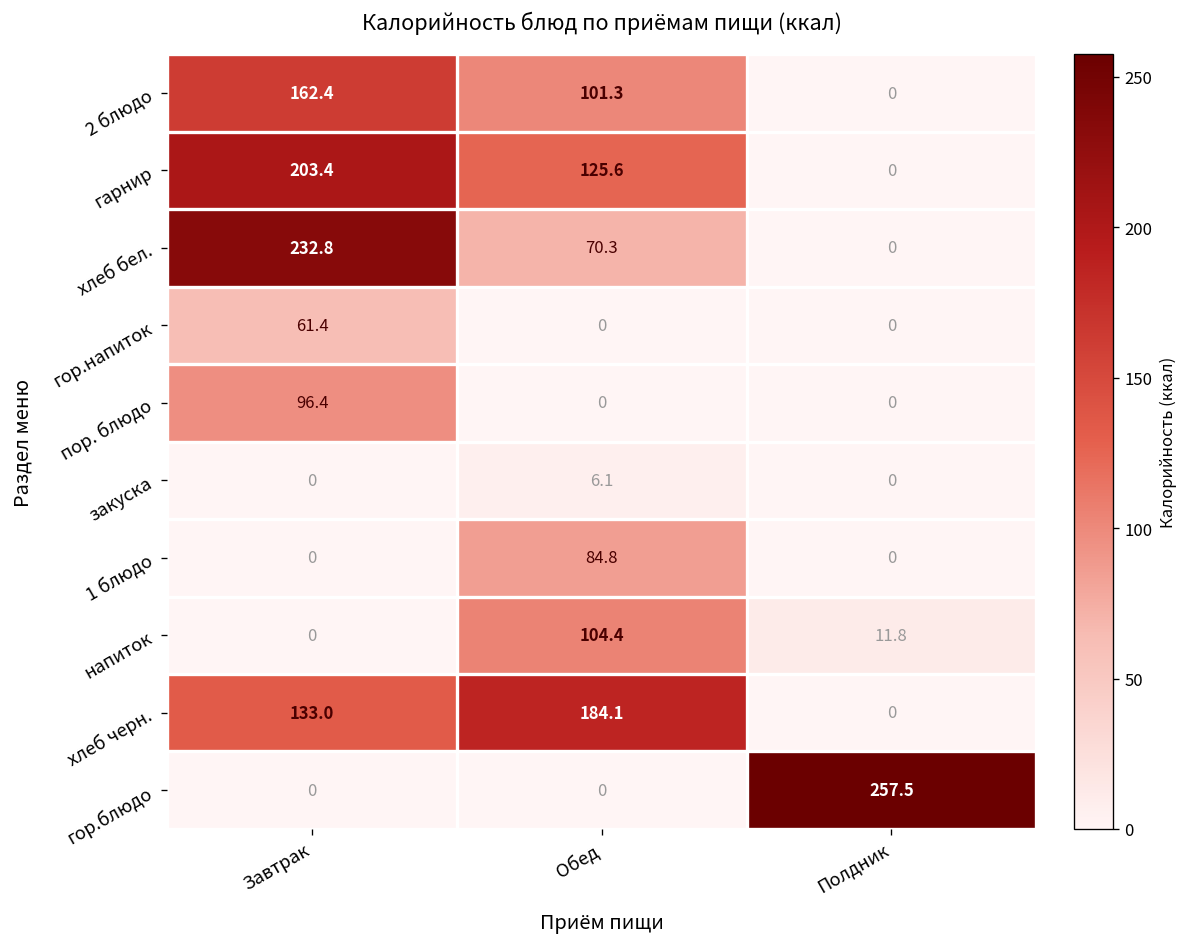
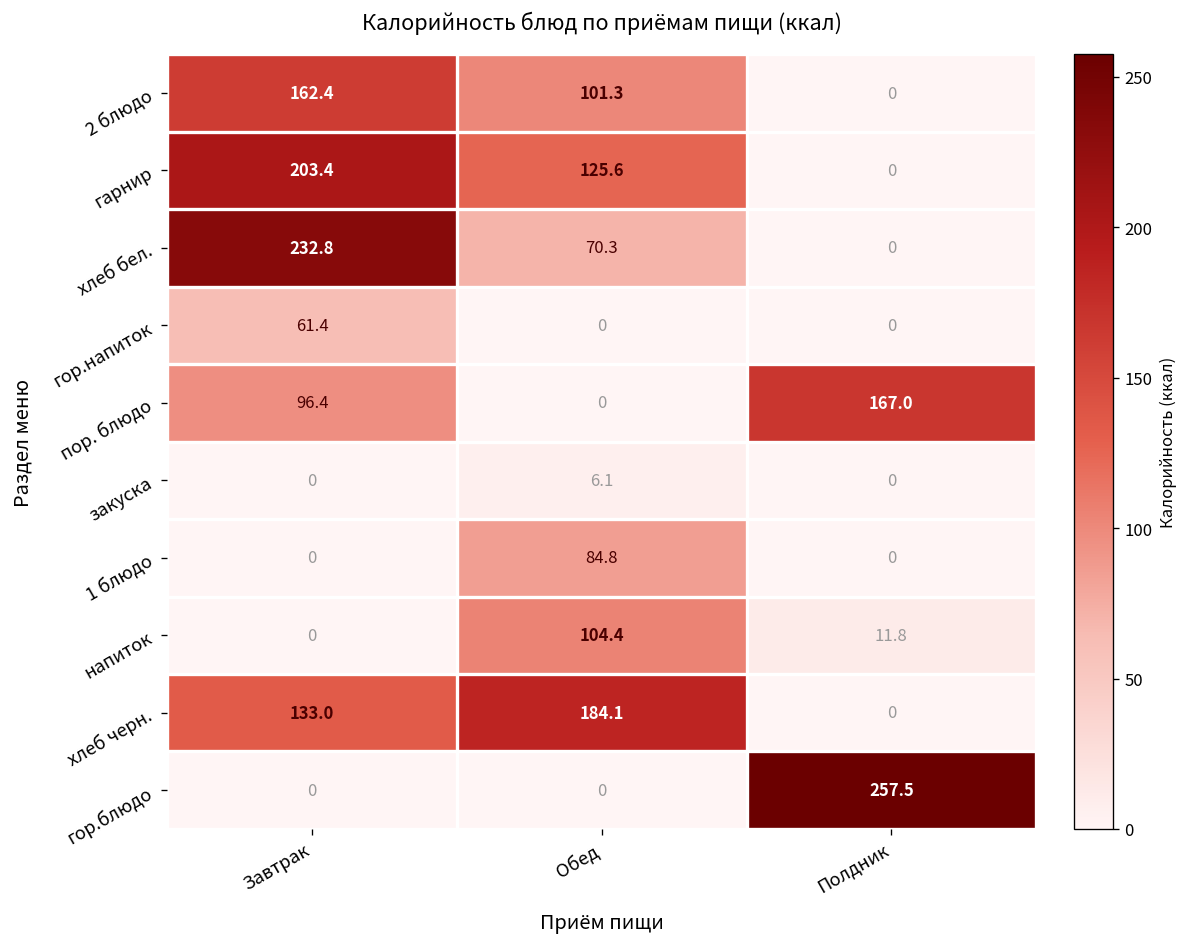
  {
    "2 блюдо": {
      "Завтрак": 162.4,
      "Обед": 101.3,
      "Полдник": 0
    },
    "гарнир": {
      "Завтрак": 203.4,
      "Обед": 125.6,
      "Полдник": 0
    },
    "хлеб бел.": {
      "Завтрак": 232.8,
      "Обед": 70.3,
      "Полдник": 0
    },
    "гор.напиток": {
      "Завтрак": 61.4,
      "Обед": 0,
      "Полдник": 0
    },
    "пор. блюдо": {
      "Завтрак": 96.4,
      "Обед": 0,
-     "Полдник": 0
+     "Полдник": 167.0
    },
    "закуска": {
      "Завтрак": 0,
      "Обед": 6.1,
      "Полдник": 0
    },
    "1 блюдо": {
      "Завтрак": 0,
      "Обед": 84.8,
      "Полдник": 0
    },
    "напиток": {
      "Завтрак": 0,
      "Обед": 104.4,
      "Полдник": 11.8
    },
    "хлеб черн.": {
      "Завтрак": 133.0,
      "Обед": 184.1,
      "Полдник": 0
    },
    "гор.блюдо": {
      "Завтрак": 0,
      "Обед": 0,
      "Полдник": 257.5
    }
  }
